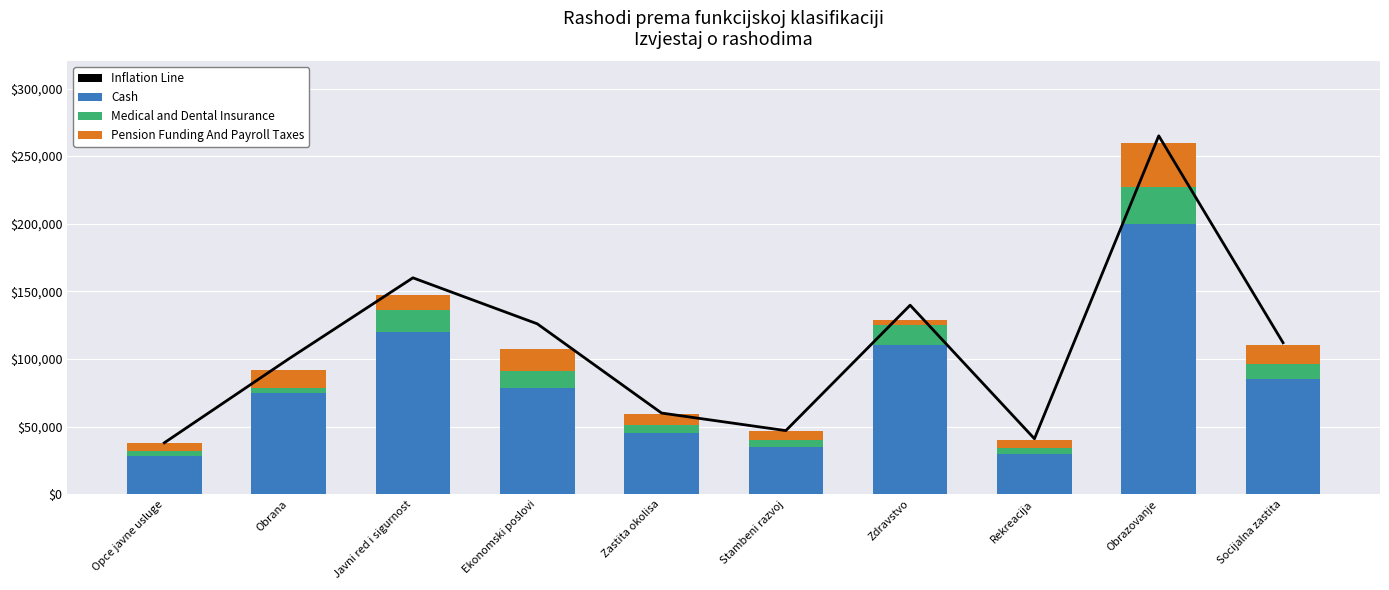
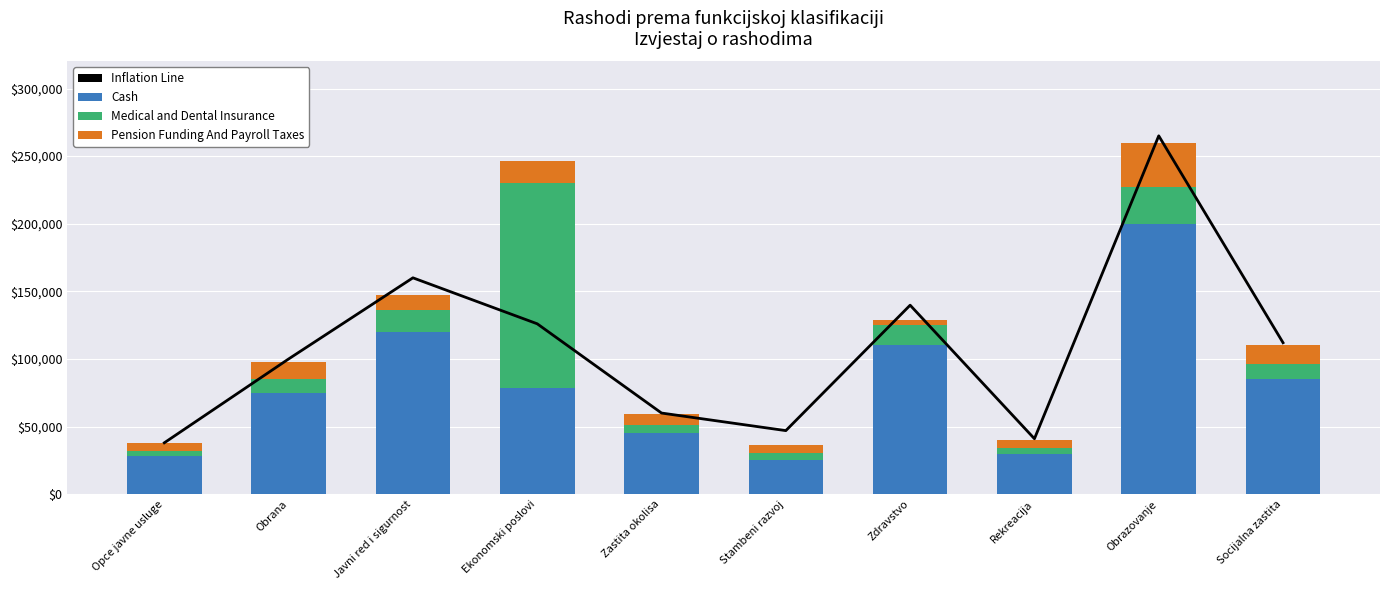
  {
    "Inflation Line": {
      "Opce javne usluge": "$38,000",
      "Obrana": "$100,000",
      "Javni red i sigurnost": "$160,000",
      "Ekonomski poslovi": "$126,000",
      "Zastita okolisa": "$60,000",
      "Stambeni razvoj": "$47,000",
      "Zdravstvo": "$140,000",
      "Rekreacija": "$41,000",
      "Obrazovanje": "$265,000",
      "Socijalna zastita": "$112,000"
    },
    "Cash": {
      "Opce javne usluge": "$28,000",
      "Obrana": "$75,000",
      "Javni red i sigurnost": "$120,000",
      "Ekonomski poslovi": "$78,000",
      "Zastita okolisa": "$45,000",
-     "Stambeni razvoj": "$35,000",
+     "Stambeni razvoj": "$25,000",
      "Zdravstvo": "$110,000",
      "Rekreacija": "$30,000",
      "Obrazovanje": "$200,000",
      "Socijalna zastita": "$85,000"
    },
    "Medical and Dental Insurance": {
      "Opce javne usluge": "$4,000",
-     "Obrana": "$4,000",
+     "Obrana": "$10,000",
      "Javni red i sigurnost": "$16,000",
-     "Ekonomski poslovi": "$13,000",
+     "Ekonomski poslovi": "$152,000",
      "Zastita okolisa": "$6,000",
      "Stambeni razvoj": "$5,000",
      "Zdravstvo": "$15,000",
      "Rekreacija": "$5,000",
      "Obrazovanje": "$27,000",
      "Socijalna zastita": "$11,000"
    },
    "Pension Funding And Payroll Taxes": {
      "Opce javne usluge": "$6,000",
      "Obrana": "$13,000",
      "Javni red i sigurnost": "$12,000",
      "Ekonomski poslovi": "$16,000",
      "Zastita okolisa": "$8,000",
      "Stambeni razvoj": "$7,000",
      "Zdravstvo": "$4,000",
      "Rekreacija": "$6,000",
      "Obrazovanje": "$33,000",
      "Socijalna zastita": "$14,000"
    }
  }
